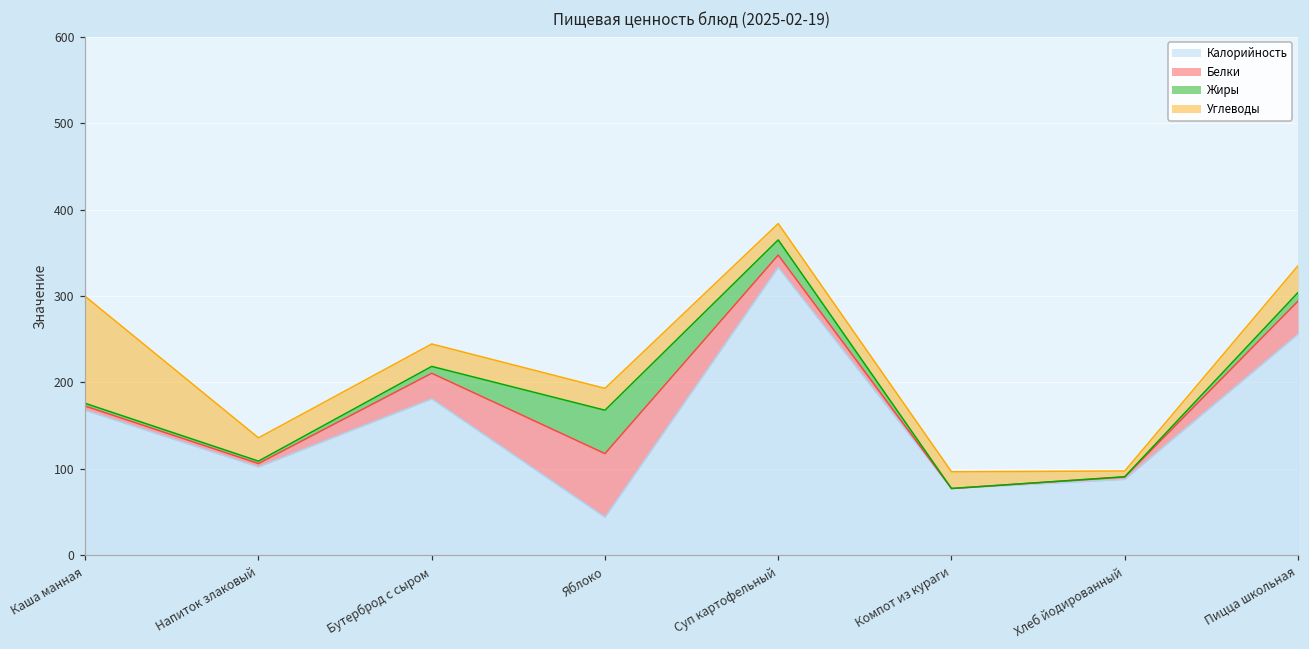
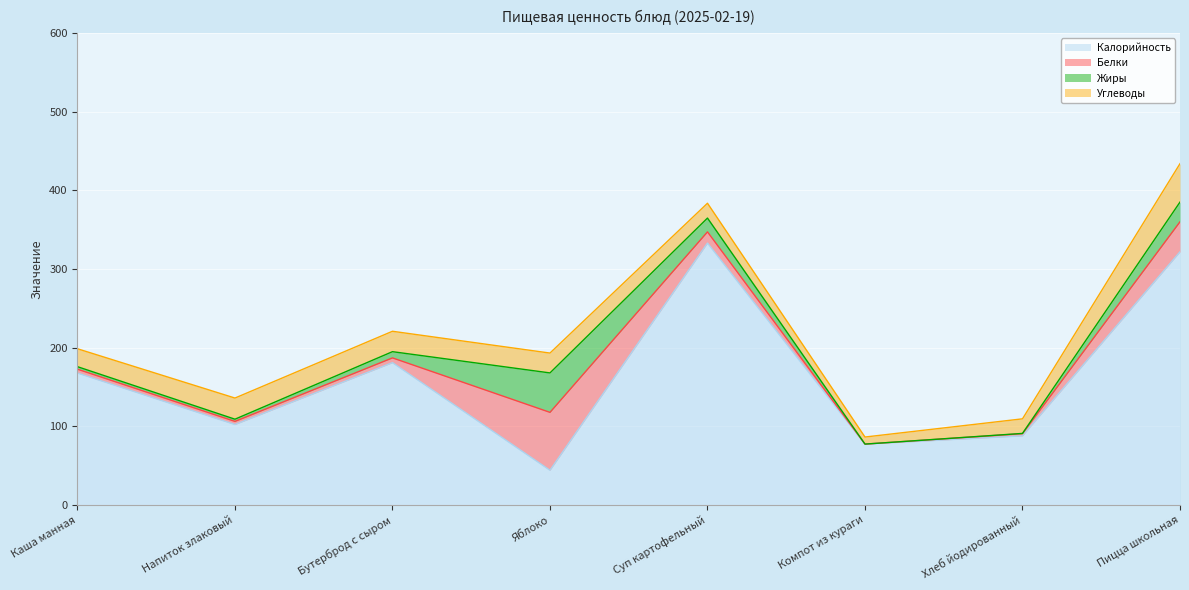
  {
    "Калорийность": {
      "Каша манная": 170,
      "Напиток злаковый": 100,
      "Бутерброд с сыром": 180,
      "Яблоко": 40,
      "Суп картофельный": 330,
-     "Пицца школьная": 260
+     "Пицца школьная": 320
    },
    "Белки": {
-     "Бутерброд с сыром": 30,
+     "Бутерброд с сыром": 10,
      "Яблоко": 70,
      "Суп картофельный": 10,
      "Пицца школьная": 40
    },
    "Жиры": {
      "Бутерброд с сыром": 10,
      "Яблоко": 50,
      "Суп картофельный": 20,
-     "Пицца школьная": 10
+     "Пицца школьная": 30
    },
    "Углеводы": {
-     "Каша манная": 120,
+     "Каша манная": 20,
      "Напиток злаковый": 30,
      "Бутерброд с сыром": 30,
      "Яблоко": 30,
      "Суп картофельный": 20,
-     "Компот из кураги": 20,
-     "Хлеб йодированный": 10,
-     "Пицца школьная": 30
+     "Компот из кураги": 10,
+     "Хлеб йодированный": 20,
+     "Пицца школьная": 50
    }
  }
